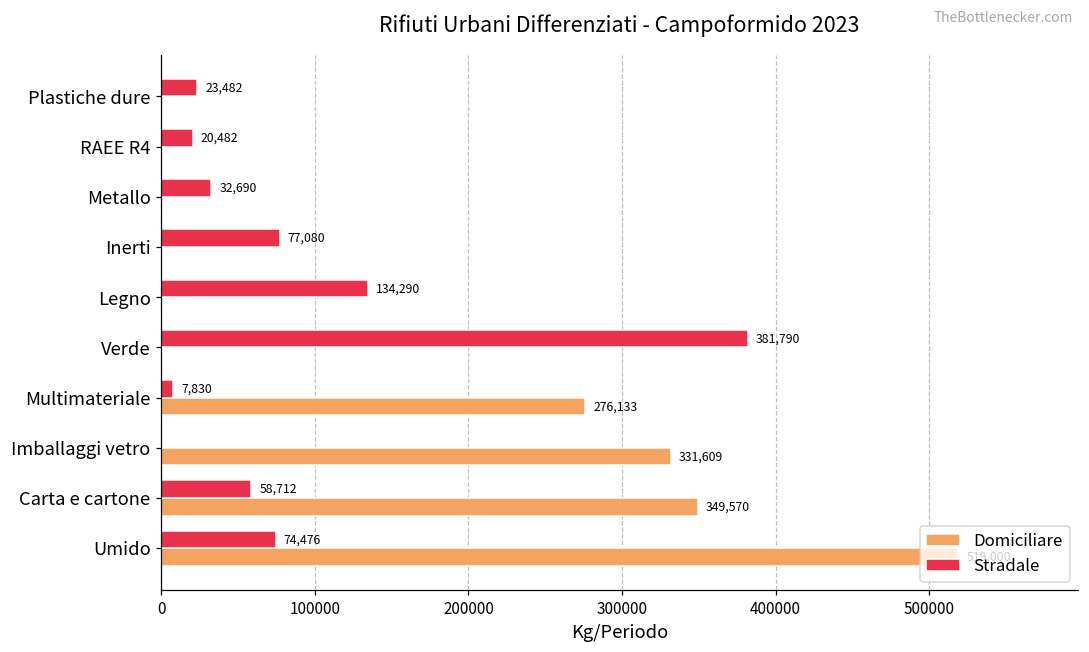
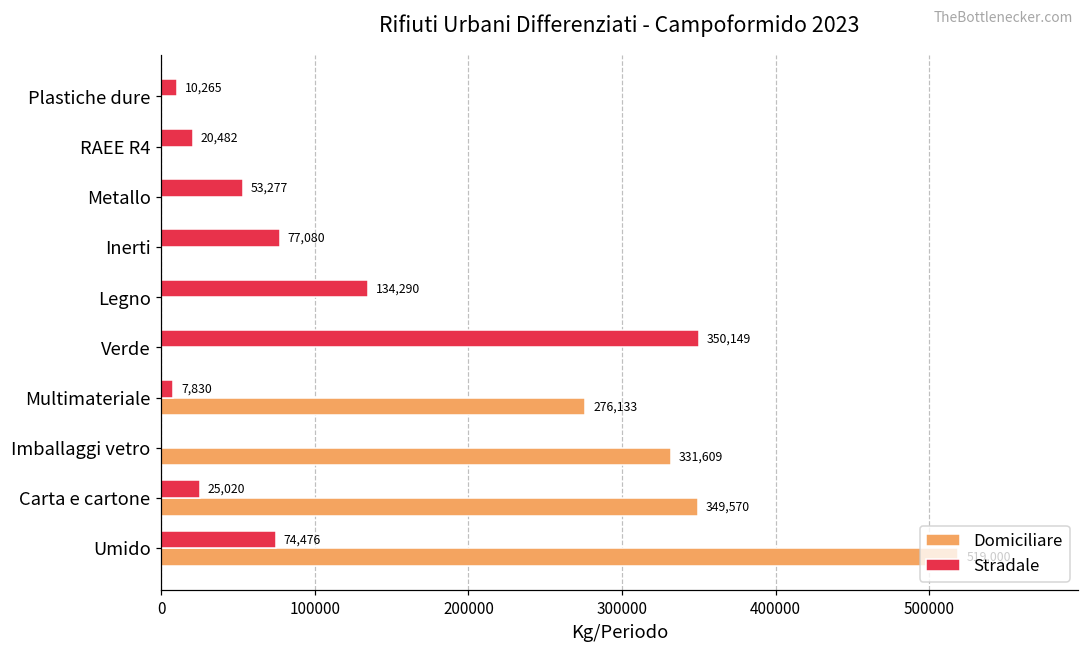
  {
    "Domiciliare": {
      "Multimateriale": "276,133",
      "Imballaggi vetro": "331,609",
      "Carta e cartone": "349,570"
    },
    "Stradale": {
-     "Plastiche dure": "23,482",
+     "Plastiche dure": "10,265",
      "RAEE R4": "20,482",
-     "Metallo": "32,690",
+     "Metallo": "53,277",
      "Inerti": "77,080",
      "Legno": "134,290",
-     "Verde": "381,790",
+     "Verde": "350,149",
      "Multimateriale": "7,830",
-     "Carta e cartone": "58,712",
+     "Carta e cartone": "25,020",
      "Umido": "74,476"
    }
  }
